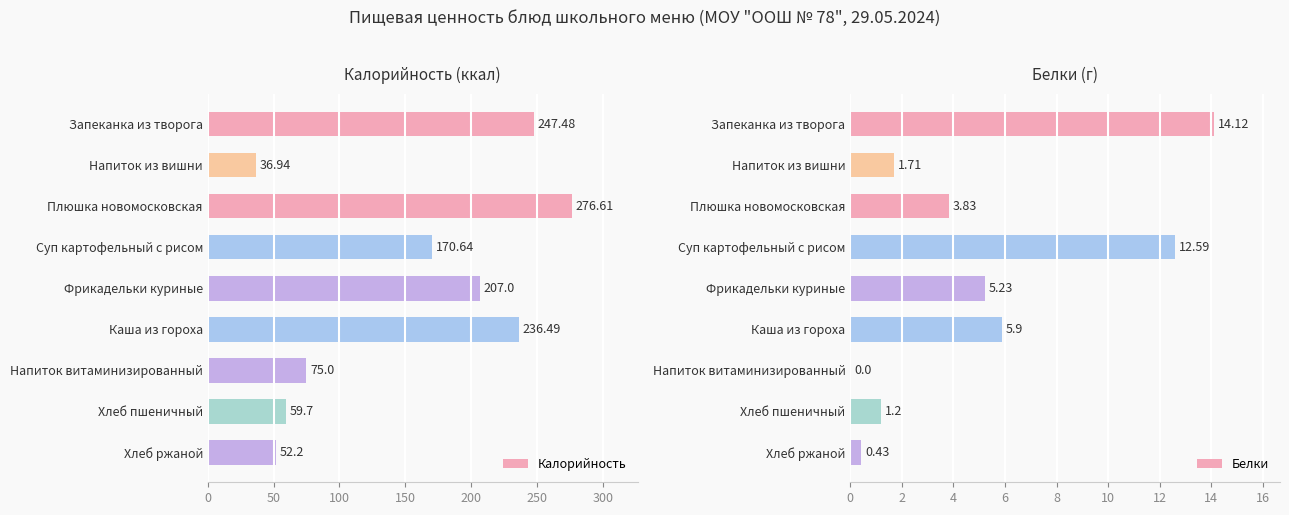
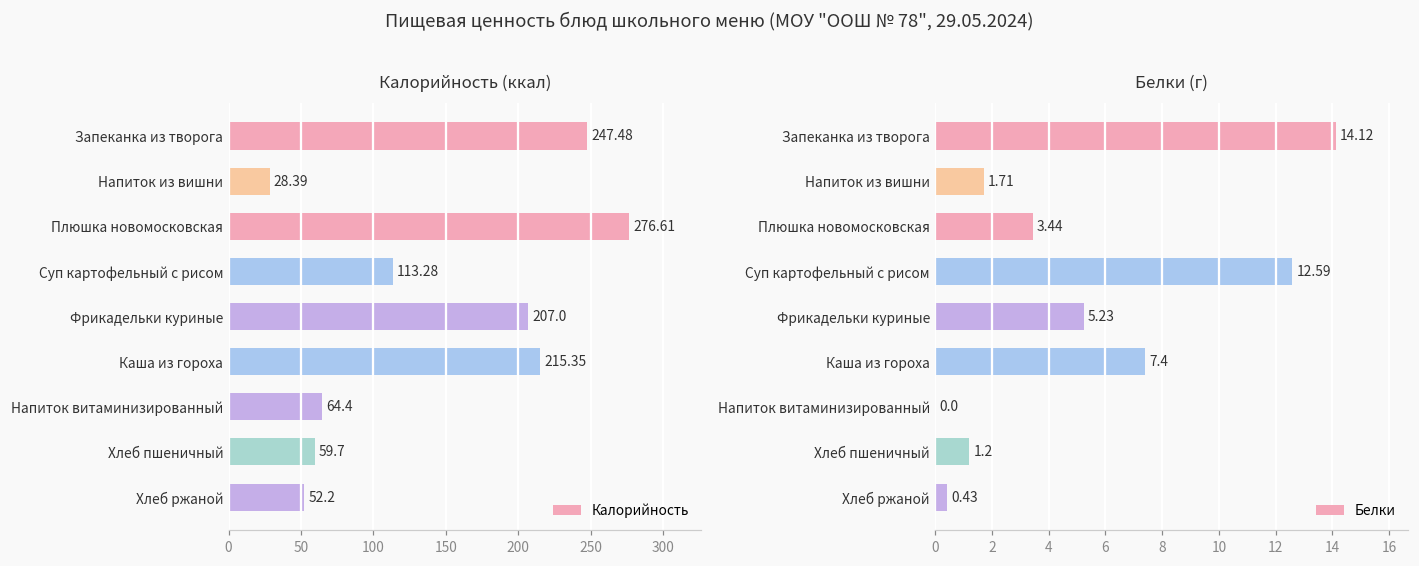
  {
    "Калорийность (ккал)": {
      "Запеканка из творога": 247.48,
-     "Напиток из вишни": 36.94,
+     "Напиток из вишни": 28.39,
      "Плюшка новомосковская": 276.61,
-     "Суп картофельный с рисом": 170.64,
+     "Суп картофельный с рисом": 113.28,
      "Фрикадельки куриные": 207.0,
-     "Каша из гороха": 236.49,
-     "Напиток витаминизированный": 75.0,
+     "Каша из гороха": 215.35,
+     "Напиток витаминизированный": 64.4,
      "Хлеб пшеничный": 59.7,
      "Хлеб ржаной": 52.2
    },
    "Белки (г)": {
      "Запеканка из творога": 14.12,
      "Напиток из вишни": 1.71,
-     "Плюшка новомосковская": 3.83,
+     "Плюшка новомосковская": 3.44,
      "Суп картофельный с рисом": 12.59,
      "Фрикадельки куриные": 5.23,
-     "Каша из гороха": 5.9,
+     "Каша из гороха": 7.4,
      "Напиток витаминизированный": 0.0,
      "Хлеб пшеничный": 1.2,
      "Хлеб ржаной": 0.43
    }
  }
